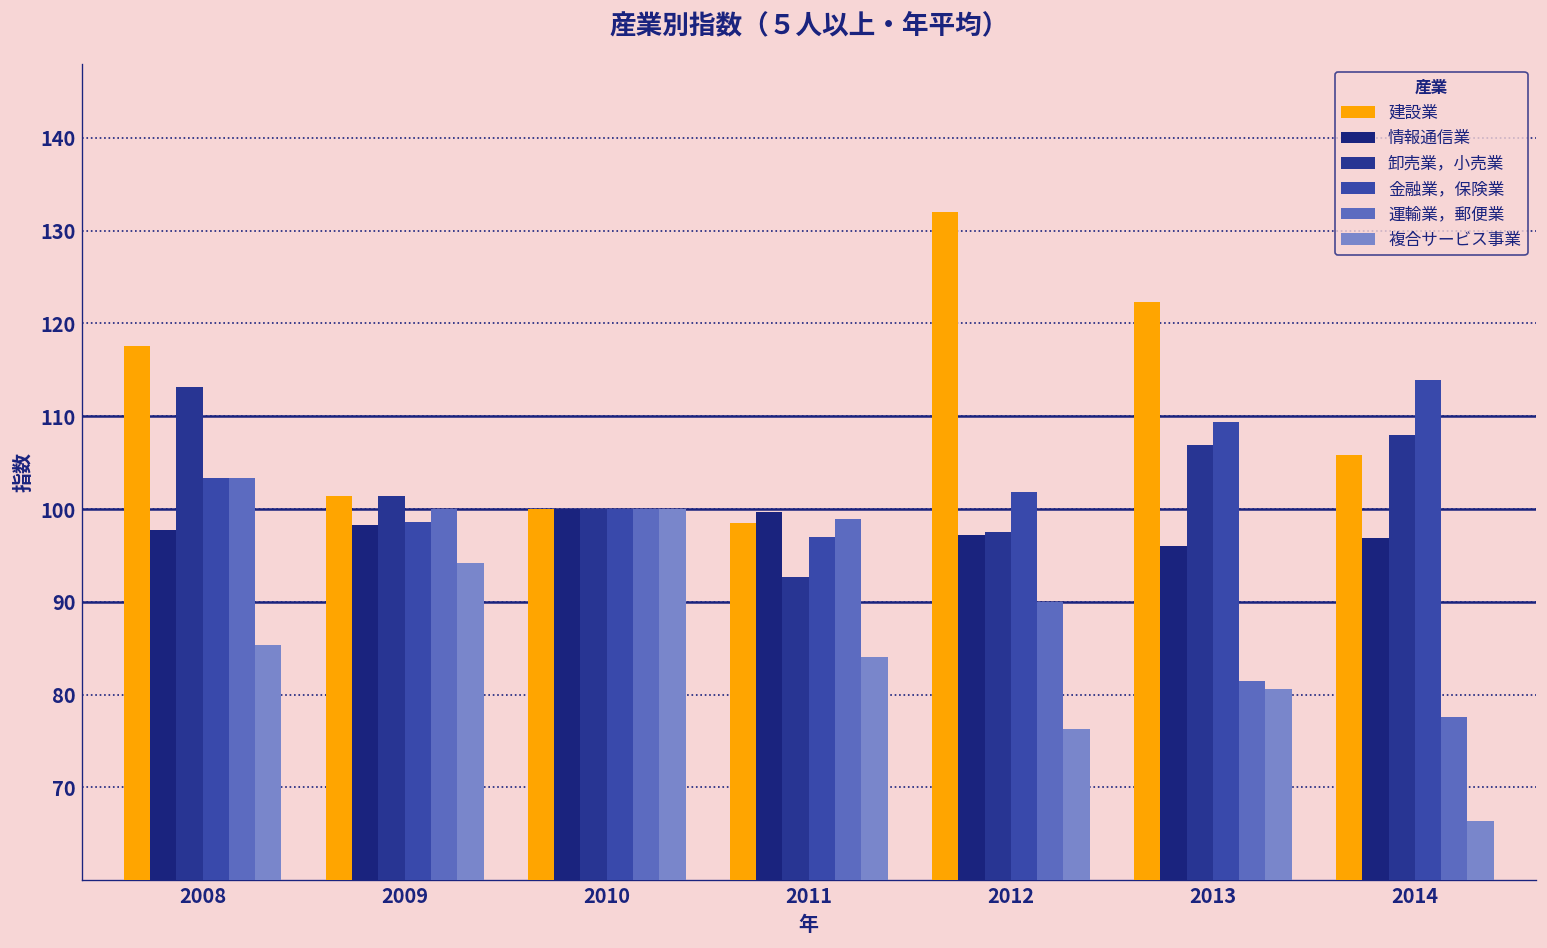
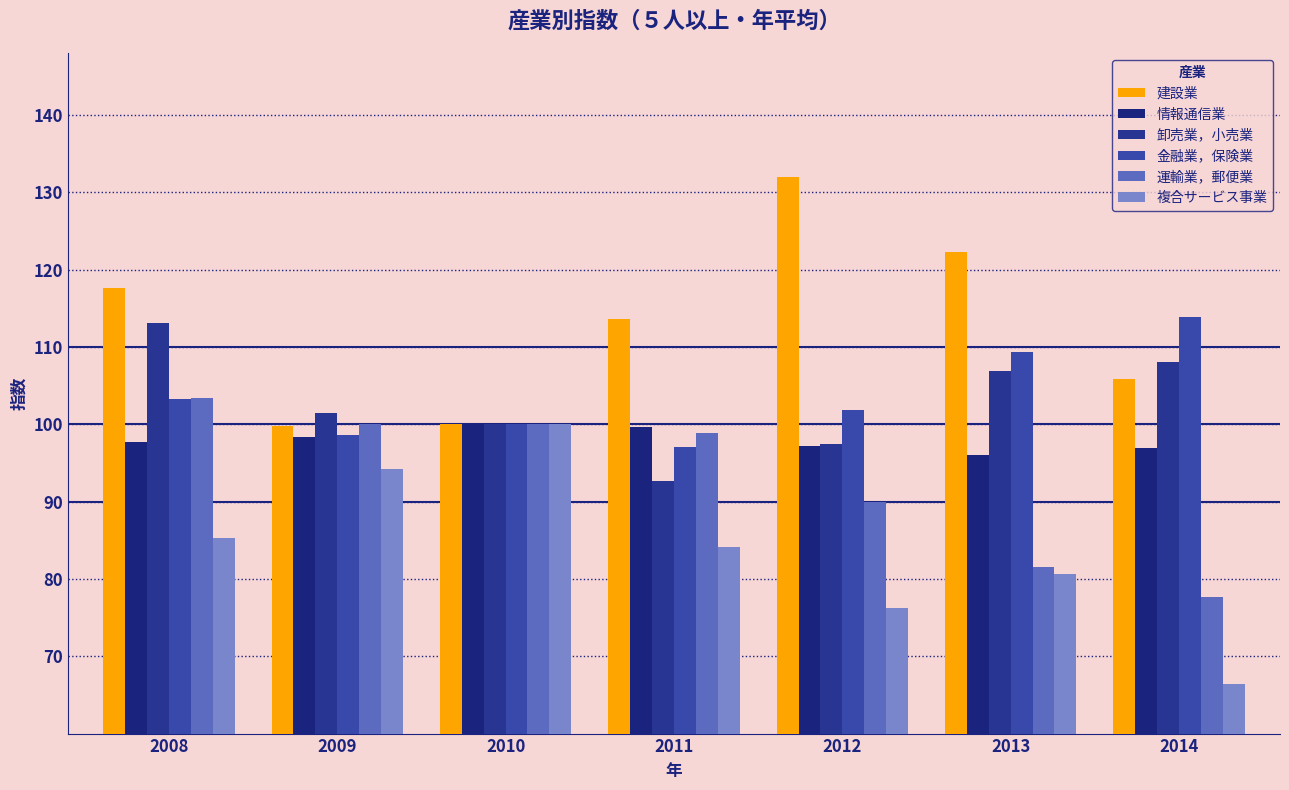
  {
    "建設業": {
      "2008": 118,
-     "2009": 101,
+     "2009": 100,
      "2010": 100,
-     "2011": 99,
+     "2011": 114,
      "2012": 132,
      "2013": 122,
      "2014": 106
    }
  }
